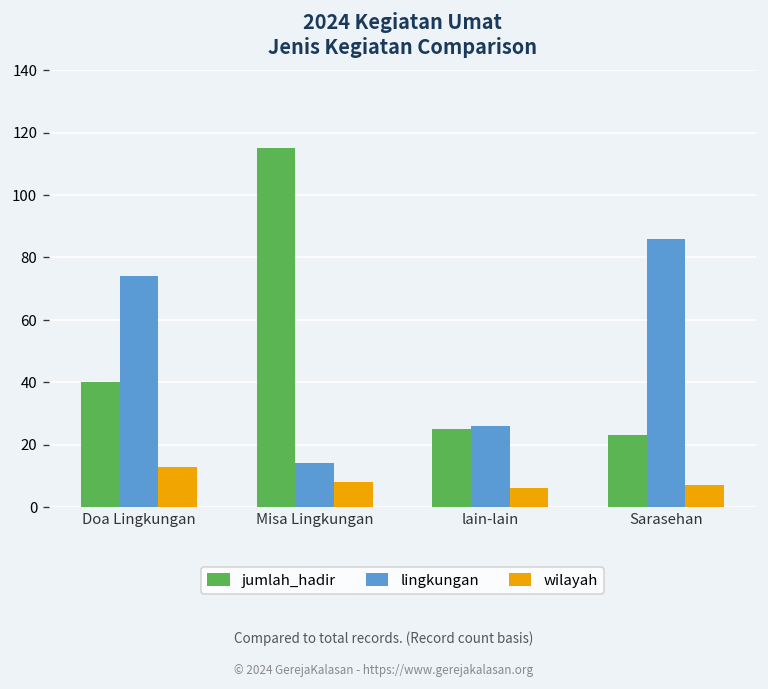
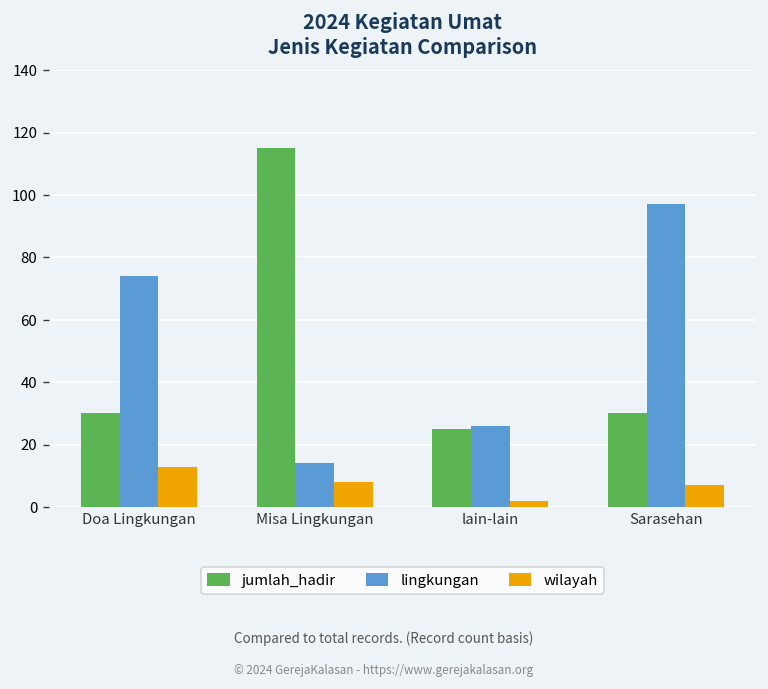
  {
    "jumlah_hadir": {
-     "Doa Lingkungan": 40,
+     "Doa Lingkungan": 30,
      "Misa Lingkungan": 115,
      "lain-lain": 25,
-     "Sarasehan": 23
+     "Sarasehan": 30
    },
    "lingkungan": {
      "Doa Lingkungan": 74,
      "Misa Lingkungan": 14,
      "lain-lain": 26,
-     "Sarasehan": 86
+     "Sarasehan": 97
    },
    "wilayah": {
      "Doa Lingkungan": 13,
      "Misa Lingkungan": 8,
-     "lain-lain": 6,
+     "lain-lain": 2,
      "Sarasehan": 7
    }
  }
